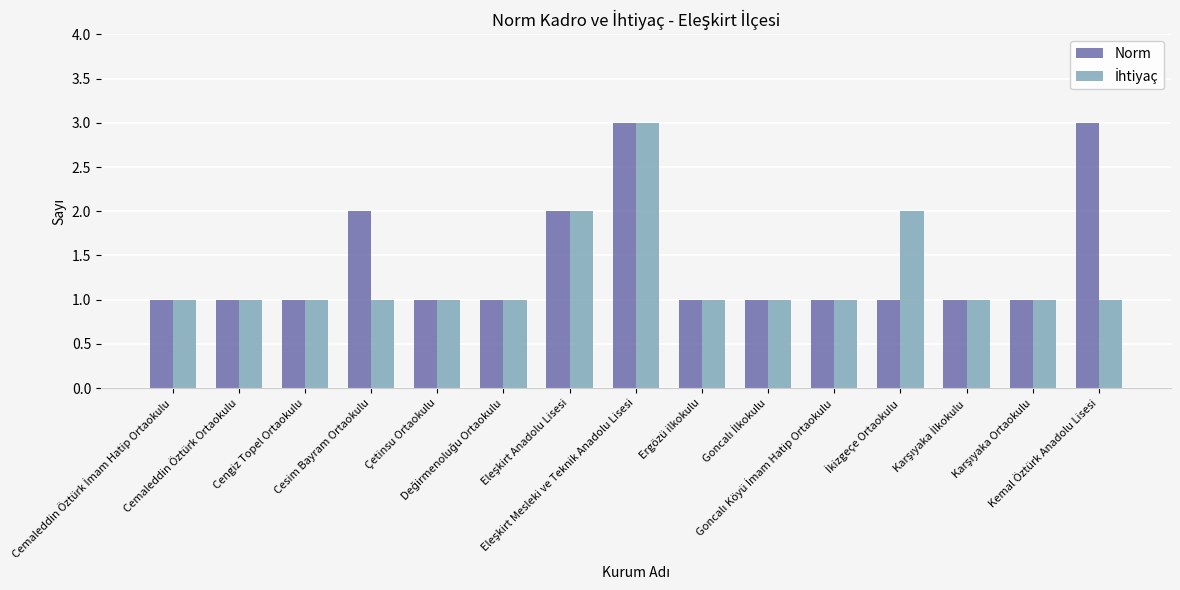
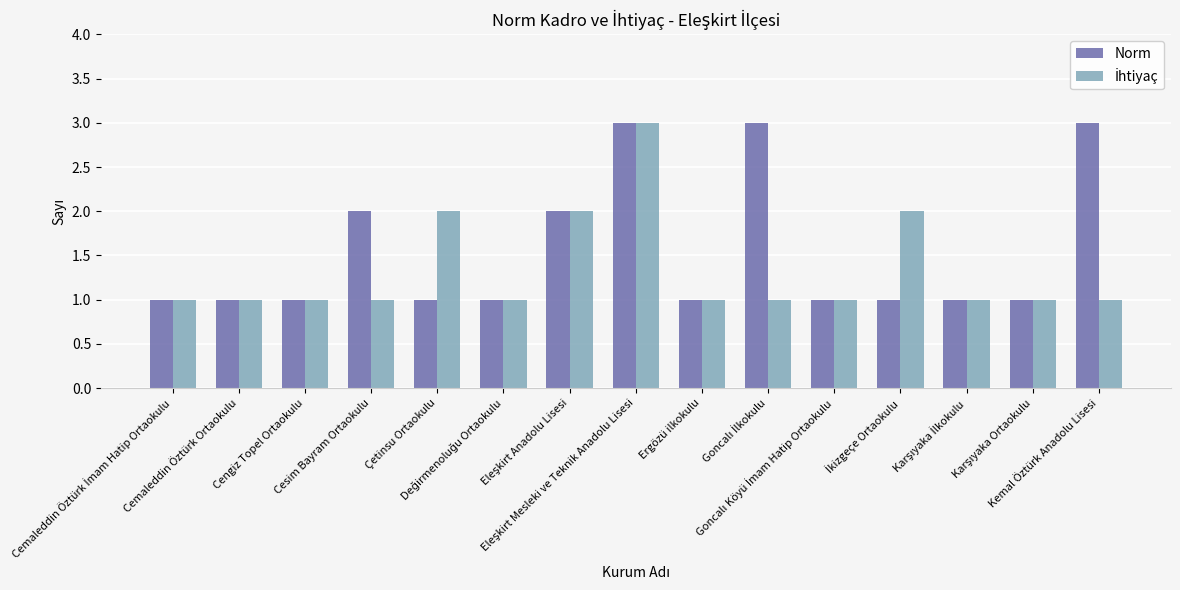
  {
    "Norm": {
      "Cemaleddin Öztürk İmam Hatip Ortaokulu": 1,
      "Cemaleddin Öztürk Ortaokulu": 1,
      "Cengiz Topel Ortaokulu": 1,
      "Cesim Bayram Ortaokulu": 2,
      "Çetinsu Ortaokulu": 1,
      "Değirmenoluğu Ortaokulu": 1,
      "Eleşkirt Anadolu Lisesi": 2,
      "Eleşkirt Mesleki ve Teknik Anadolu Lisesi": 3,
      "Ergözü ilkokulu": 1,
-     "Goncalı İlkokulu": 1,
+     "Goncalı İlkokulu": 3,
      "Goncalı Köyü İmam Hatip Ortaokulu": 1,
      "İkizgeçe Ortaokulu": 1,
      "Karşıyaka İlkokulu": 1,
      "Karşıyaka Ortaokulu": 1,
      "Kemal Öztürk Anadolu Lisesi": 3
    },
    "İhtiyaç": {
      "Cemaleddin Öztürk İmam Hatip Ortaokulu": 1,
      "Cemaleddin Öztürk Ortaokulu": 1,
      "Cengiz Topel Ortaokulu": 1,
      "Cesim Bayram Ortaokulu": 1,
-     "Çetinsu Ortaokulu": 1,
+     "Çetinsu Ortaokulu": 2,
      "Değirmenoluğu Ortaokulu": 1,
      "Eleşkirt Anadolu Lisesi": 2,
      "Eleşkirt Mesleki ve Teknik Anadolu Lisesi": 3,
      "Ergözü ilkokulu": 1,
      "Goncalı İlkokulu": 1,
      "Goncalı Köyü İmam Hatip Ortaokulu": 1,
      "İkizgeçe Ortaokulu": 2,
      "Karşıyaka İlkokulu": 1,
      "Karşıyaka Ortaokulu": 1,
      "Kemal Öztürk Anadolu Lisesi": 1
    }
  }
